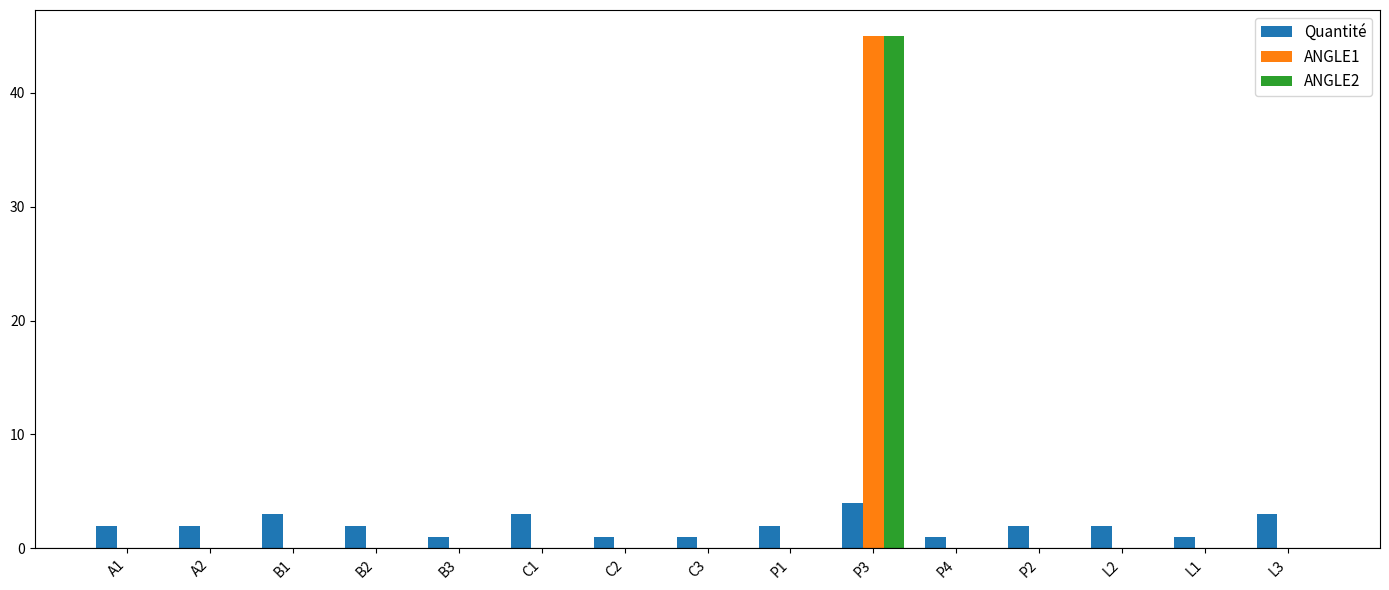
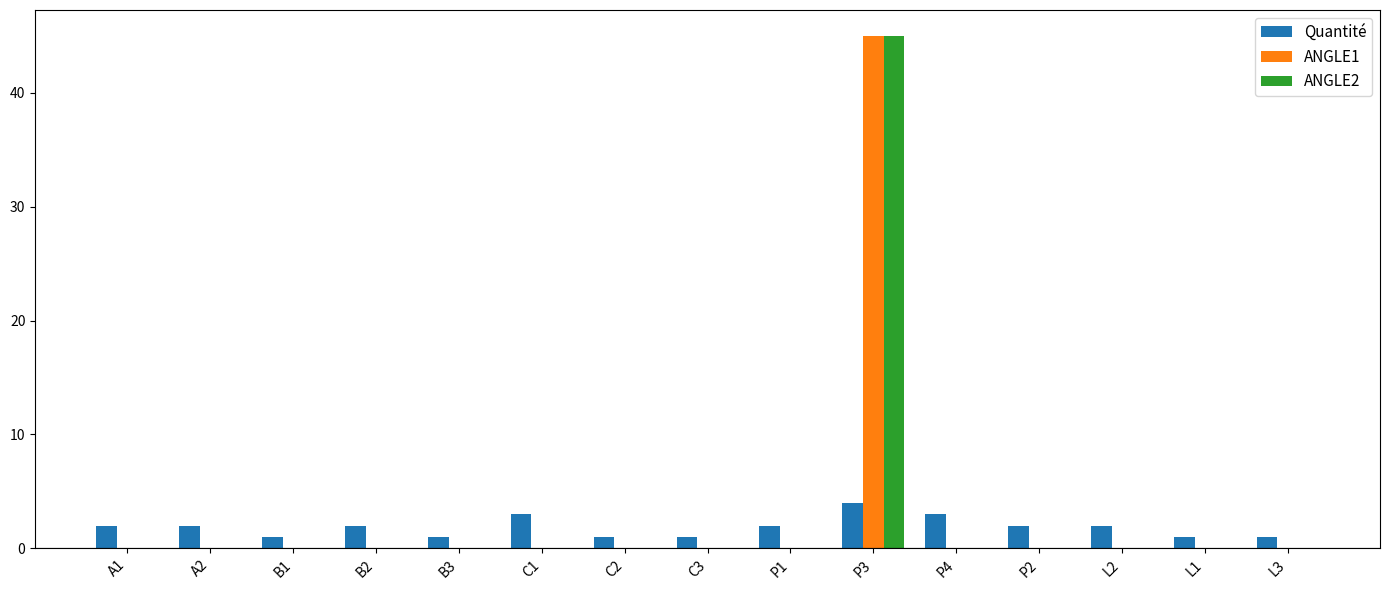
  {
    "Quantité": {
      "A1": 2,
      "A2": 2,
-     "B1": 3,
+     "B1": 1,
      "B2": 2,
      "B3": 1,
      "C1": 3,
      "C2": 1,
      "C3": 1,
      "P1": 2,
      "P3": 4,
-     "P4": 1,
+     "P4": 3,
      "P2": 2,
      "L2": 2,
      "L1": 1,
-     "L3": 3
+     "L3": 1
    },
    "ANGLE1": {
      "A1": 0,
      "A2": 0,
      "B1": 0,
      "B2": 0,
      "B3": 0,
      "C1": 0,
      "C2": 0,
      "C3": 0,
      "P1": 0,
      "P3": 45,
      "P4": 0,
      "P2": 0,
      "L2": 0,
      "L1": 0,
      "L3": 0
    },
    "ANGLE2": {
      "A1": 0,
      "A2": 0,
      "B1": 0,
      "B2": 0,
      "B3": 0,
      "C1": 0,
      "C2": 0,
      "C3": 0,
      "P1": 0,
      "P3": 45,
      "P4": 0,
      "P2": 0,
      "L2": 0,
      "L1": 0,
      "L3": 0
    }
  }
